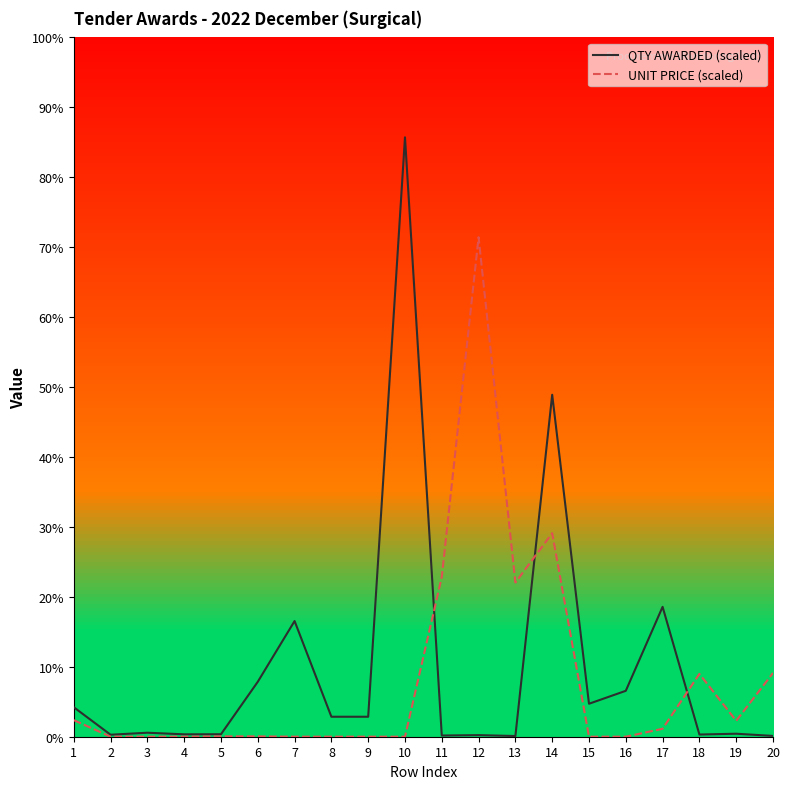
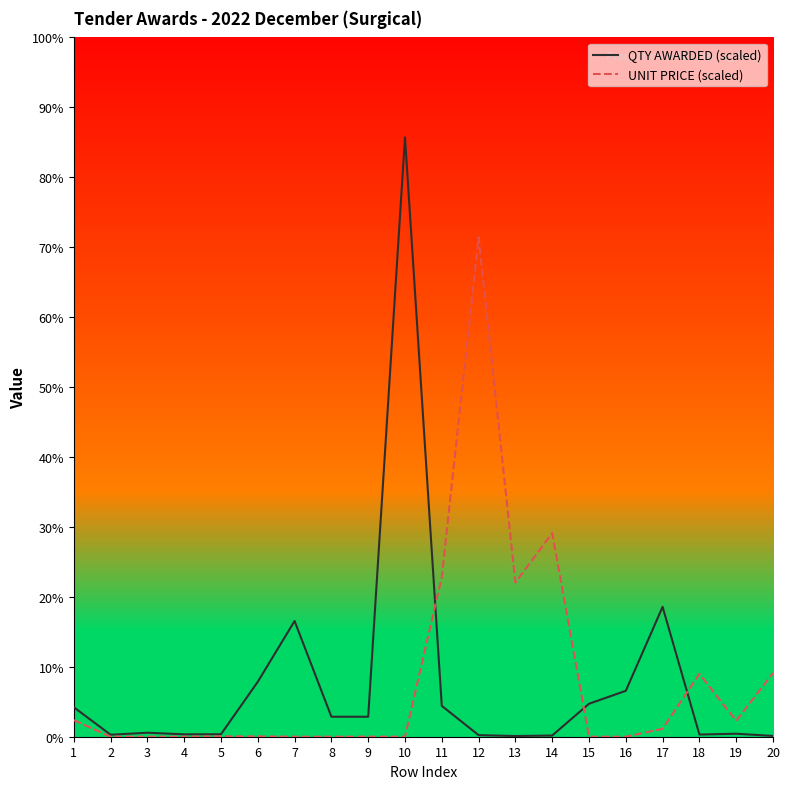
  {
    "QTY AWARDED (scaled)": {
      "1": "4%",
      "3": "1%",
      "6": "8%",
      "7": "17%",
      "8": "3%",
      "9": "3%",
      "10": "86%",
-     "11": "0%",
+     "11": "4%",
      "12": "0%",
      "13": "0%",
-     "14": "49%",
+     "14": "0%",
      "15": "5%",
      "16": "7%",
      "17": "19%",
      "18": "0%",
      "19": "0%",
      "20": "0%"
    },
    "UNIT PRICE (scaled)": {
      "1": "2%",
      "3": "0%",
      "6": "0%",
      "7": "0%",
      "8": "0%",
      "9": "0%",
      "10": "0%",
      "11": "23%",
      "12": "71%",
      "13": "22%",
      "14": "29%",
      "15": "0%",
      "16": "0%",
      "17": "1%",
      "18": "9%",
      "19": "2%",
      "20": "9%"
    }
  }
